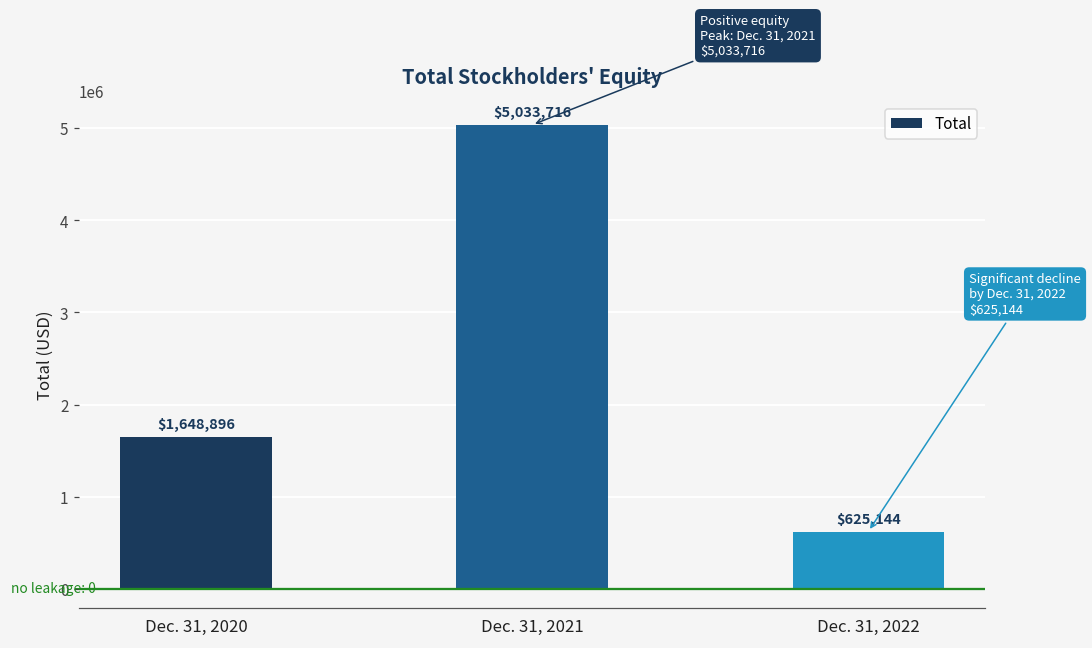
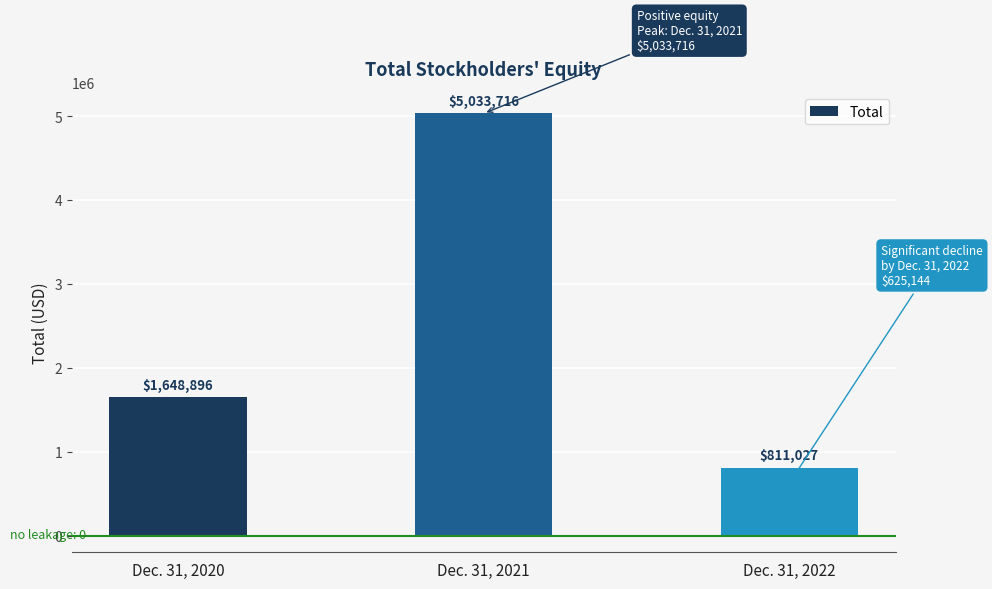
  {
    "Dec. 31, 2020": "$1,648,896",
    "Dec. 31, 2021": "$5,033,716",
-   "Dec. 31, 2022": "$625,144"
+   "Dec. 31, 2022": "$811,027"
  }
